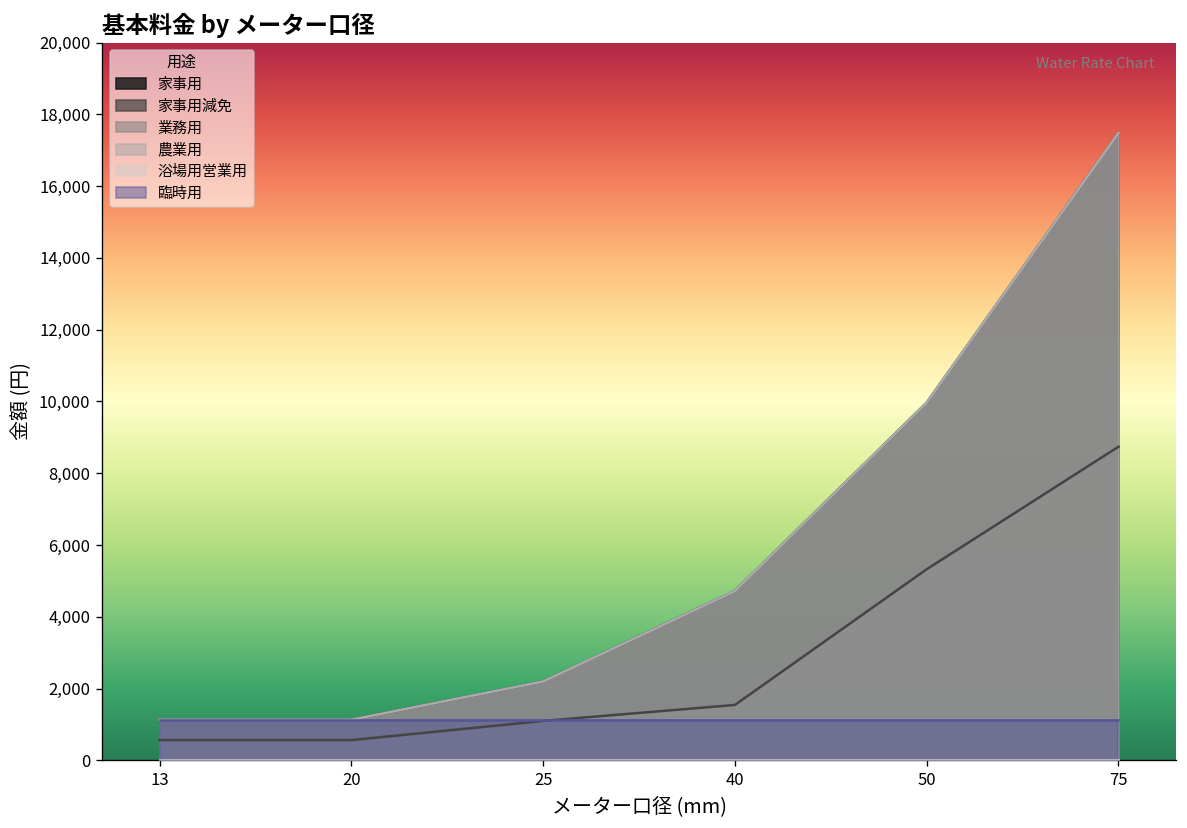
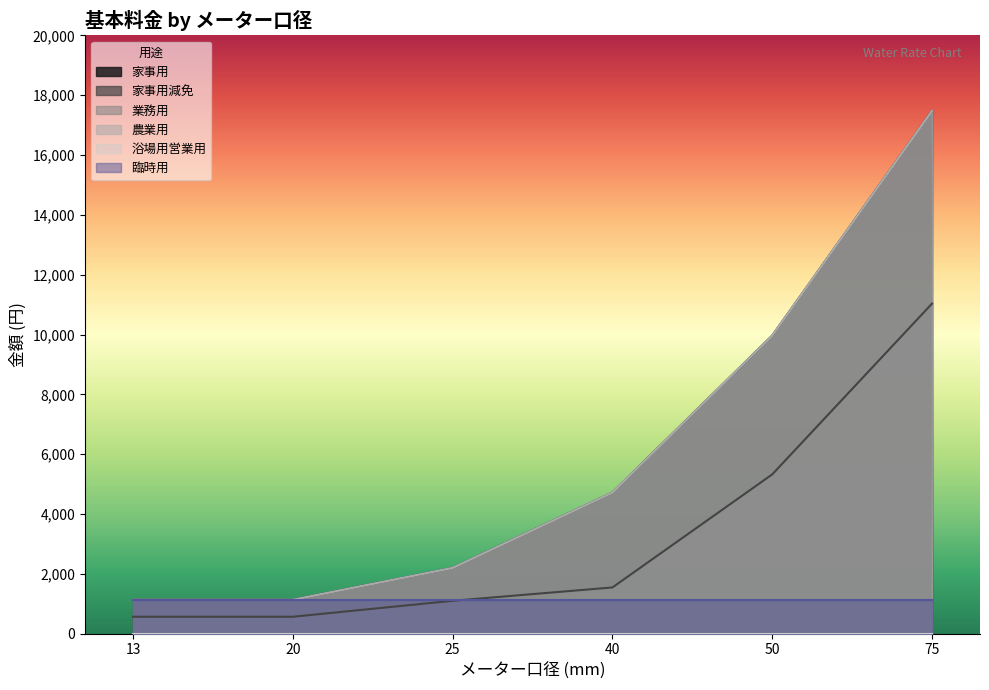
  {
    "家事用減免": {
      "13": "600",
      "20": "600",
      "40": "1,500",
      "50": "5,300",
-     "75": "8,700"
+     "75": "11,000"
    },
    "臨時用": {
      "40": "1,100",
      "50": "1,100",
      "75": "1,100"
    }
  }
